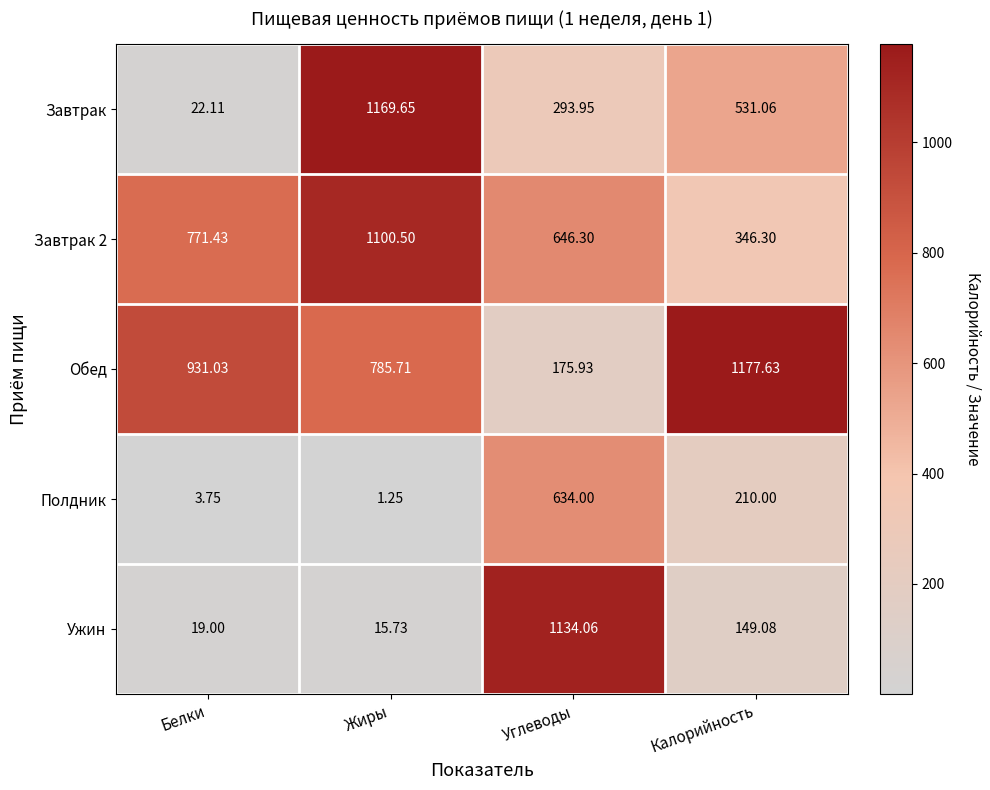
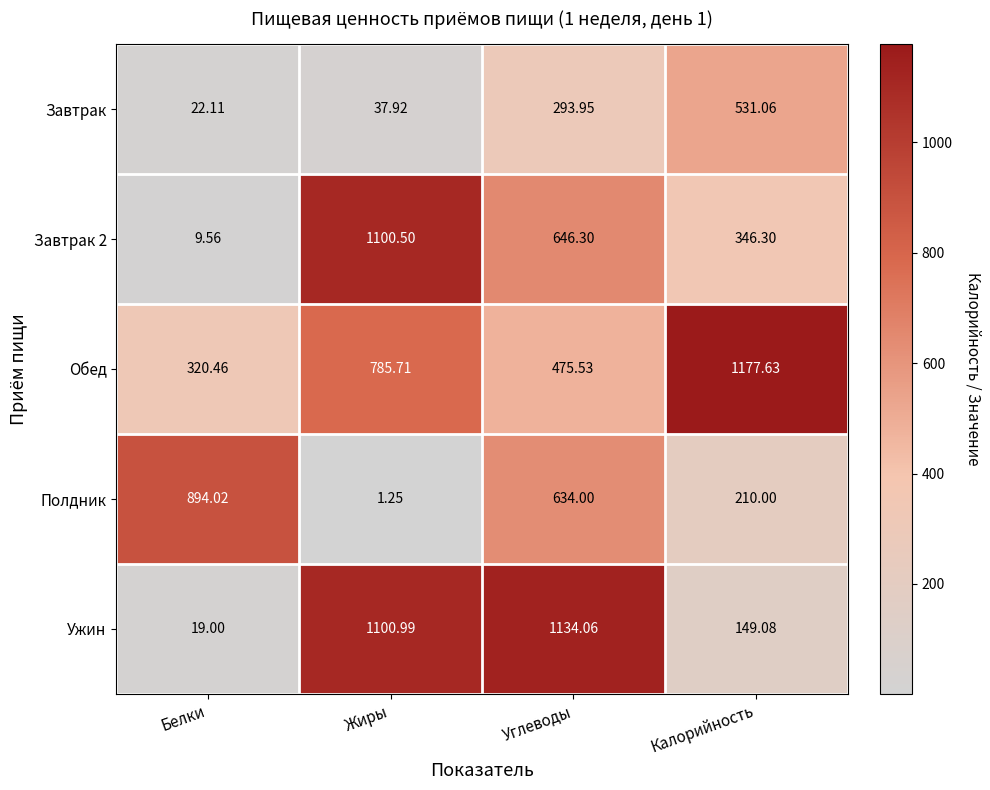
  {
    "Завтрак": {
      "Белки": 22.11,
-     "Жиры": 1169.65,
+     "Жиры": 37.92,
      "Углеводы": 293.95,
      "Калорийность": 531.06
    },
    "Завтрак 2": {
-     "Белки": 771.43,
+     "Белки": 9.56,
      "Жиры": 1100.50,
      "Углеводы": 646.30,
      "Калорийность": 346.30
    },
    "Обед": {
-     "Белки": 931.03,
+     "Белки": 320.46,
      "Жиры": 785.71,
-     "Углеводы": 175.93,
+     "Углеводы": 475.53,
      "Калорийность": 1177.63
    },
    "Полдник": {
-     "Белки": 3.75,
+     "Белки": 894.02,
      "Жиры": 1.25,
      "Углеводы": 634.00,
      "Калорийность": 210.00
    },
    "Ужин": {
      "Белки": 19.00,
-     "Жиры": 15.73,
+     "Жиры": 1100.99,
      "Углеводы": 1134.06,
      "Калорийность": 149.08
    }
  }
